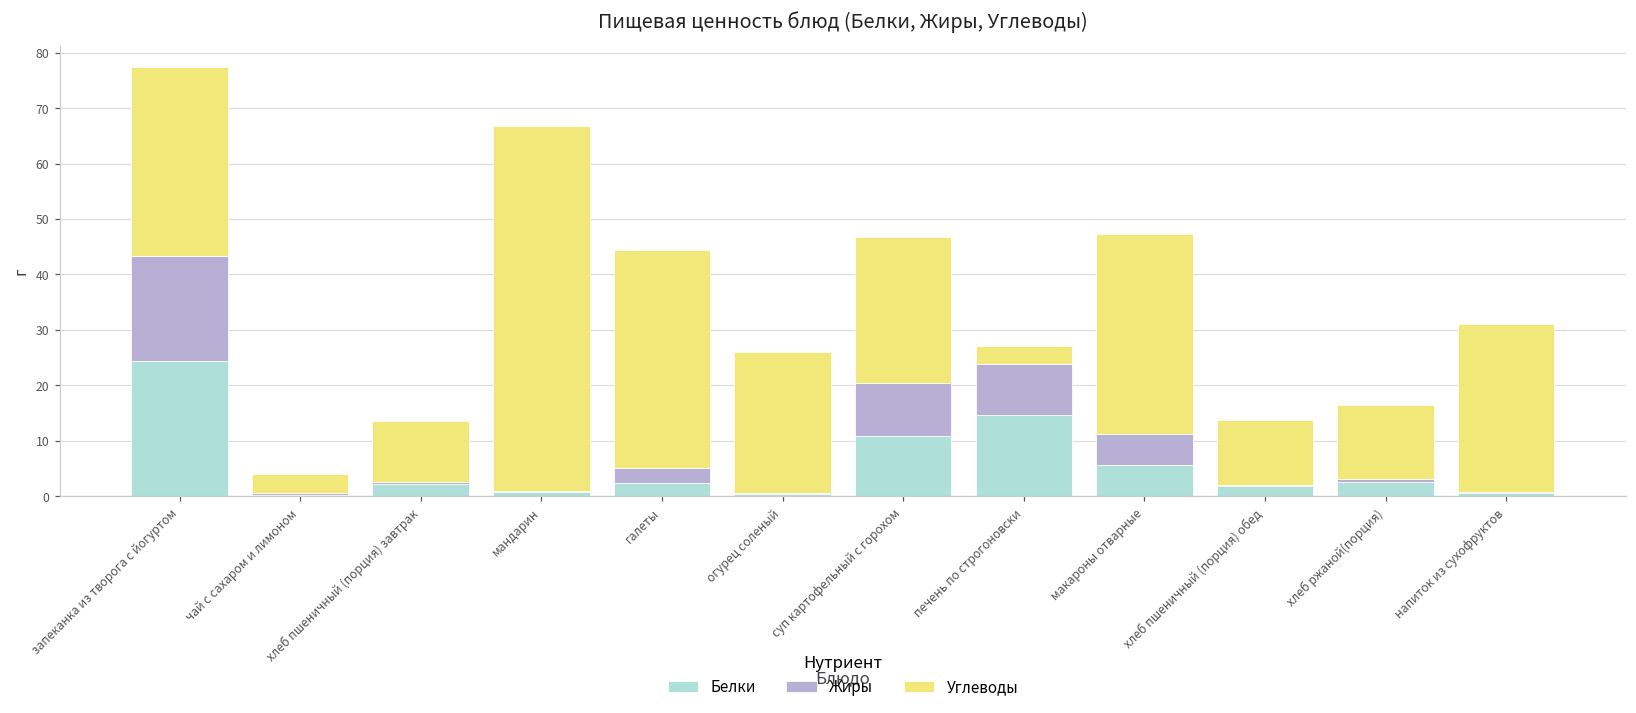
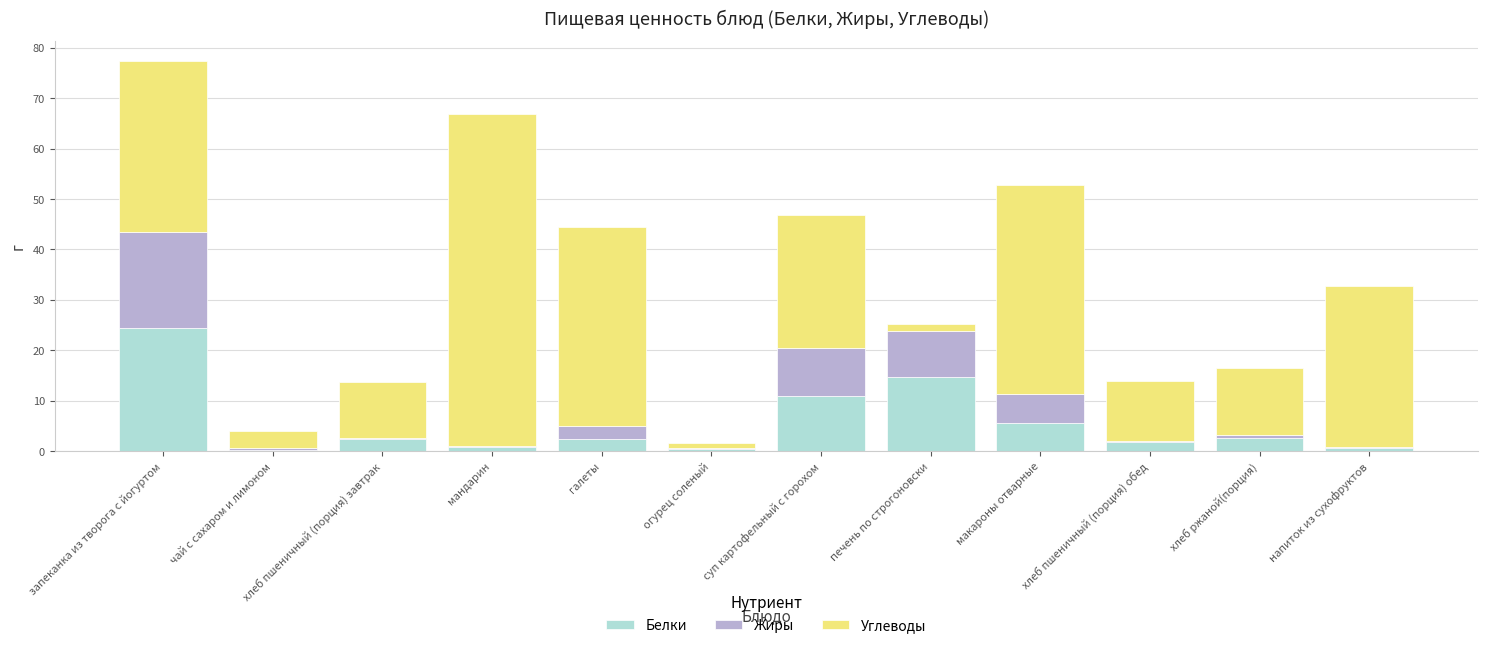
  {
    "Углеводы": {
      "запеканка из творога с йогуртом": 34,
      "чай с сахаром и лимоном": 4,
      "хлеб пшеничный (порция) завтрак": 11,
      "мандарин": 66,
      "галеты": 39,
-     "огурец соленый": 25,
+     "огурец соленый": 1,
      "суп картофельный с горохом": 26,
-     "печень по строгоновски": 3,
-     "макароны отварные": 36,
+     "печень по строгоновски": 1,
+     "макароны отварные": 41,
      "хлеб пшеничный (порция) обед": 12,
      "хлеб ржаной(порция)": 13,
-     "напиток из сухофруктов": 30
+     "напиток из сухофруктов": 32
    }
  }
